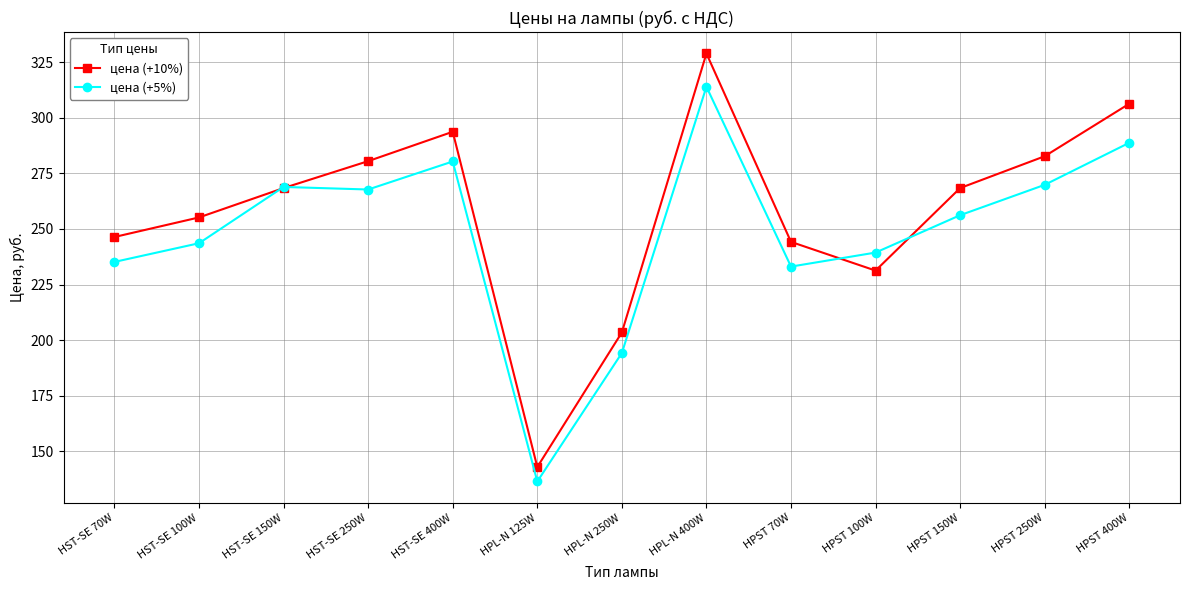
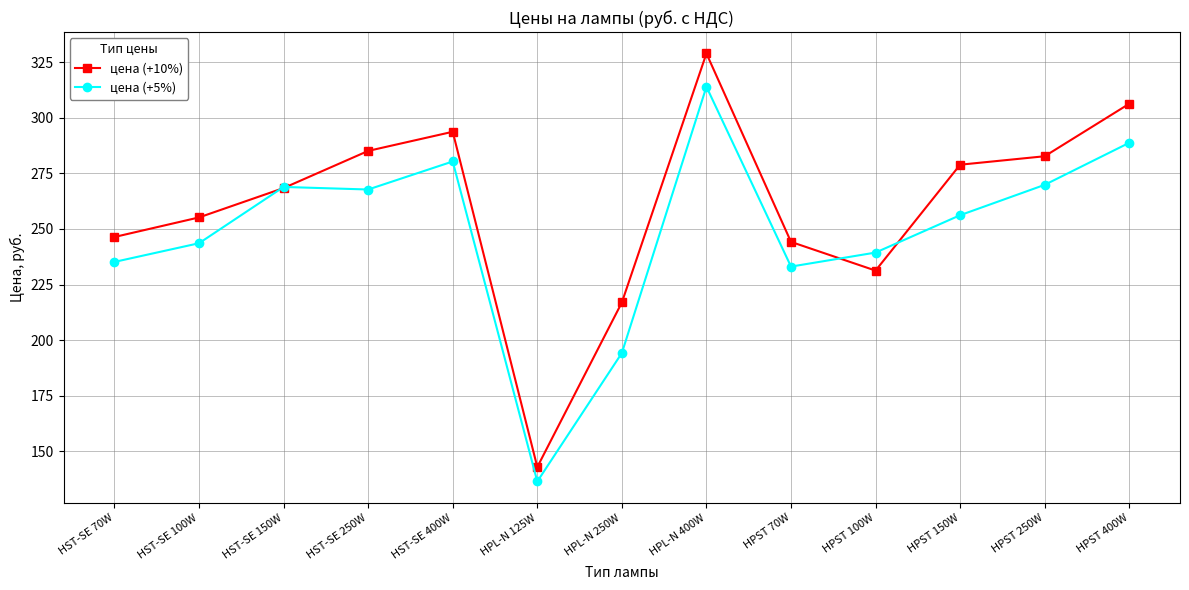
  {
    "цена (+10%)": {
      "HST-SE 70W": 246,
      "HST-SE 100W": 255,
-     "HST-SE 250W": 281,
+     "HST-SE 250W": 285,
      "HST-SE 400W": 294,
      "HPL-N 125W": 143,
-     "HPL-N 250W": 204,
+     "HPL-N 250W": 217,
      "HPL-N 400W": 329,
      "HPST 70W": 244,
      "HPST 100W": 231,
-     "HPST 150W": 268,
+     "HPST 150W": 279,
      "HPST 250W": 283,
      "HPST 400W": 306
    },
    "цена (+5%)": {
      "HST-SE 70W": 235,
      "HST-SE 100W": 244,
      "HST-SE 250W": 268,
      "HST-SE 400W": 280,
      "HPL-N 125W": 137,
      "HPL-N 250W": 194,
      "HPL-N 400W": 314,
      "HPST 70W": 233,
      "HPST 100W": 239,
      "HPST 150W": 256,
      "HPST 250W": 270,
      "HPST 400W": 289
    }
  }
